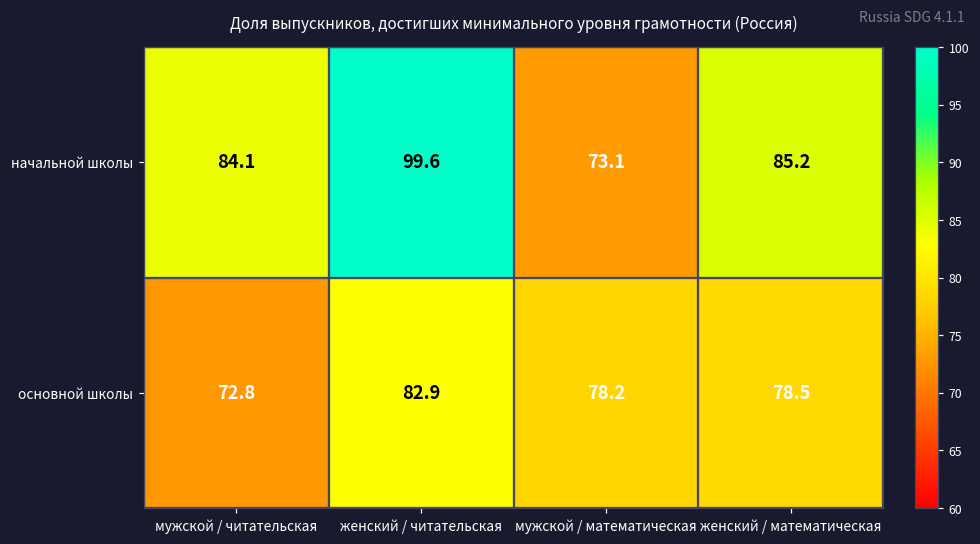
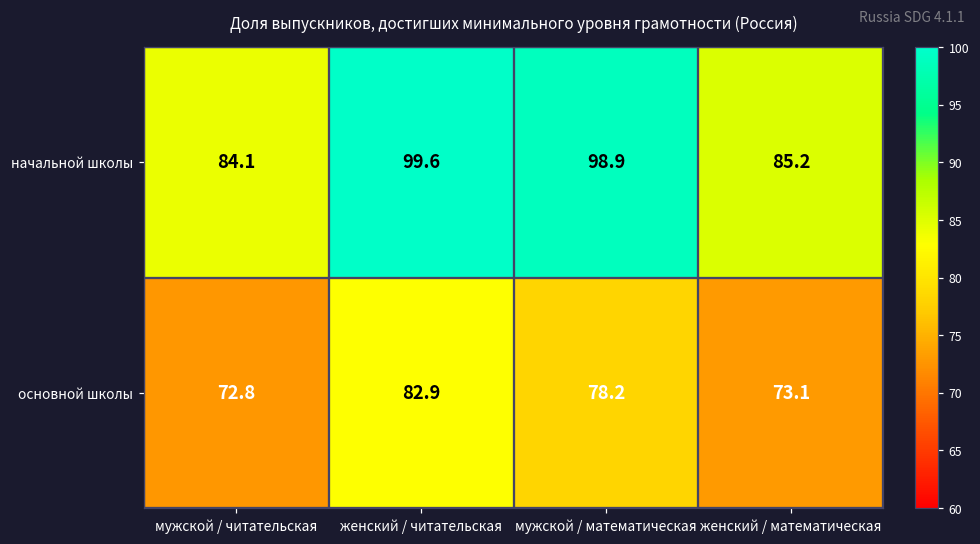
  {
    "начальной школы": {
      "мужской / читательская": 84.1,
      "женский / читательская": 99.6,
-     "мужской / математическая": 73.1,
+     "мужской / математическая": 98.9,
      "женский / математическая": 85.2
    },
    "основной школы": {
      "мужской / читательская": 72.8,
      "женский / читательская": 82.9,
      "мужской / математическая": 78.2,
-     "женский / математическая": 78.5
+     "женский / математическая": 73.1
    }
  }
